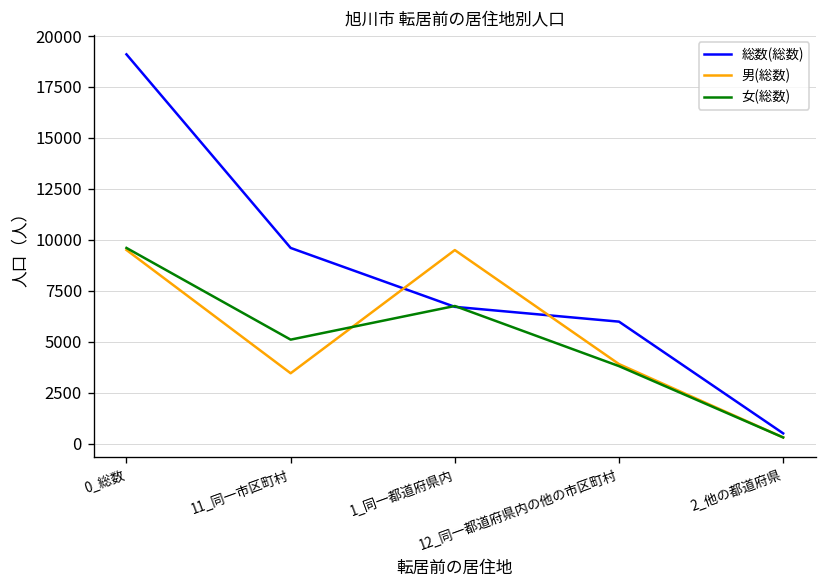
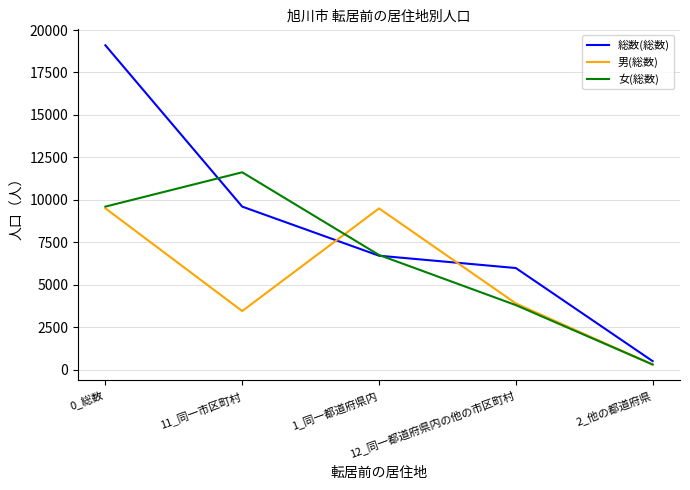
  {
    "総数(総数)": {
      "0_総数": 19100,
      "11_同一市区町村": 9600,
      "12_同一都道府県内の他の市区町村": 6000,
      "2_他の都道府県": 500
    },
    "男(総数)": {
      "11_同一市区町村": 3500,
      "1_同一都道府県内": 9500
    },
    "女(総数)": {
-     "11_同一市区町村": 5100
+     "11_同一市区町村": 11600
    }
  }
